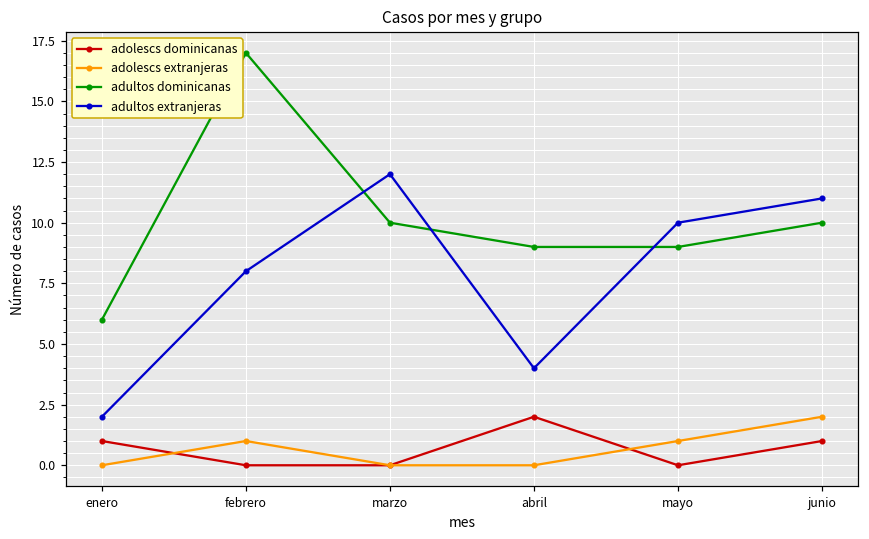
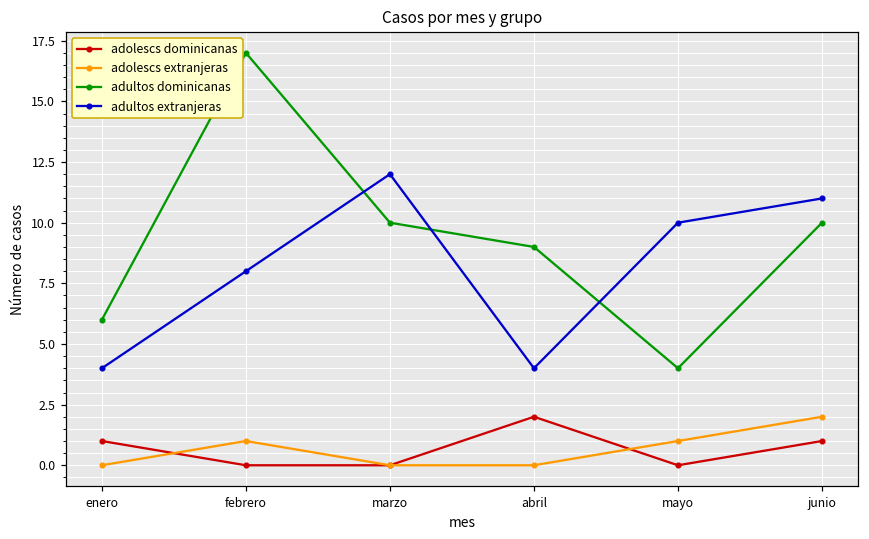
  {
    "adolescs dominicanas": {
      "enero": 1,
      "febrero": 0,
      "abril": 2,
      "mayo": 0,
      "junio": 1
    },
    "adolescs extranjeras": {
      "enero": 0,
      "febrero": 1,
      "abril": 0,
      "mayo": 1,
      "junio": 2
    },
    "adultos dominicanas": {
      "enero": 6,
      "febrero": 17,
      "marzo": 10,
      "abril": 9,
-     "mayo": 9,
+     "mayo": 4,
      "junio": 10
    },
    "adultos extranjeras": {
-     "enero": 2,
+     "enero": 4,
      "febrero": 8,
      "marzo": 12,
      "abril": 4,
      "mayo": 10,
      "junio": 11
    }
  }
